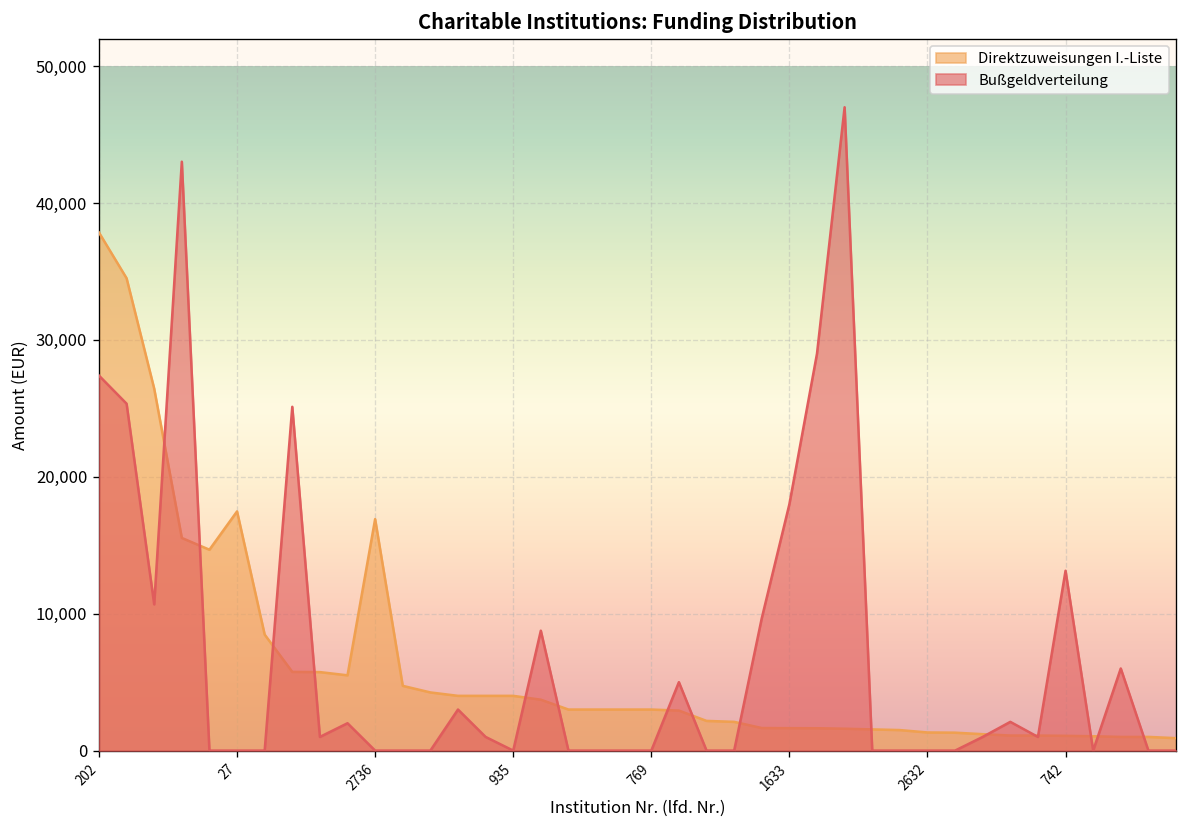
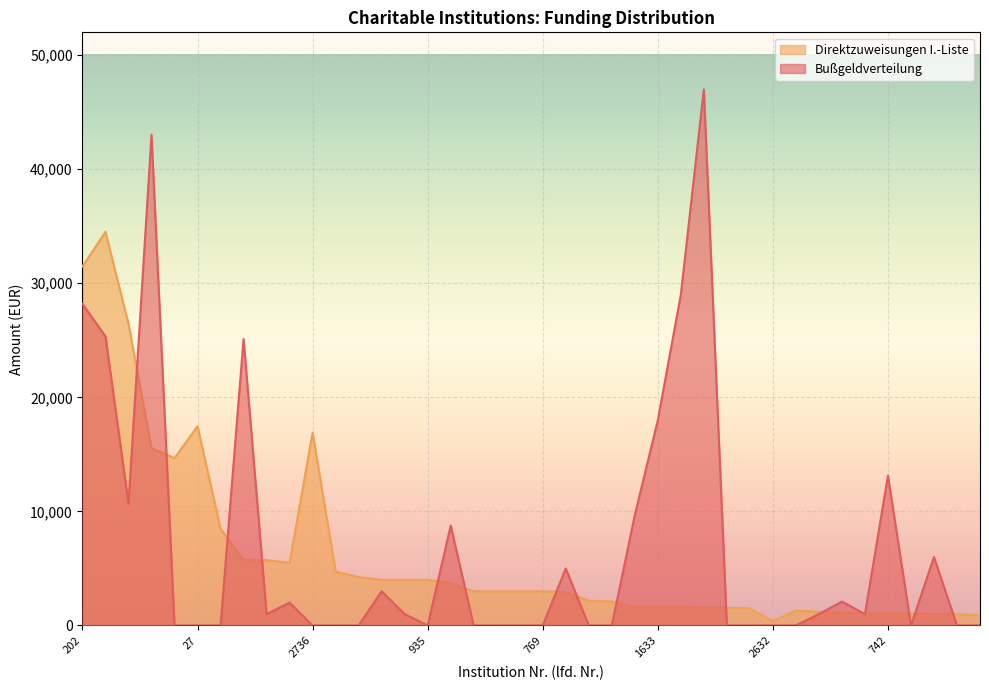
  {
    "Direktzuweisungen I.-Liste": {
-     "202": "37,900",
+     "202": "31,500",
      "27": "17,500",
      "2736": "16,900",
      "935": "4,000",
      "769": "3,000",
      "1633": "1,600",
-     "2632": "1,300",
+     "2632": "400",
      "742": "1,100"
    },
    "Bußgeldverteilung": {
-     "202": "27,400",
+     "202": "28,200",
      "27": "0",
      "2736": "0",
      "935": "0",
      "769": "0",
      "1633": "18,000",
      "2632": "0",
      "742": "13,100"
    }
  }
